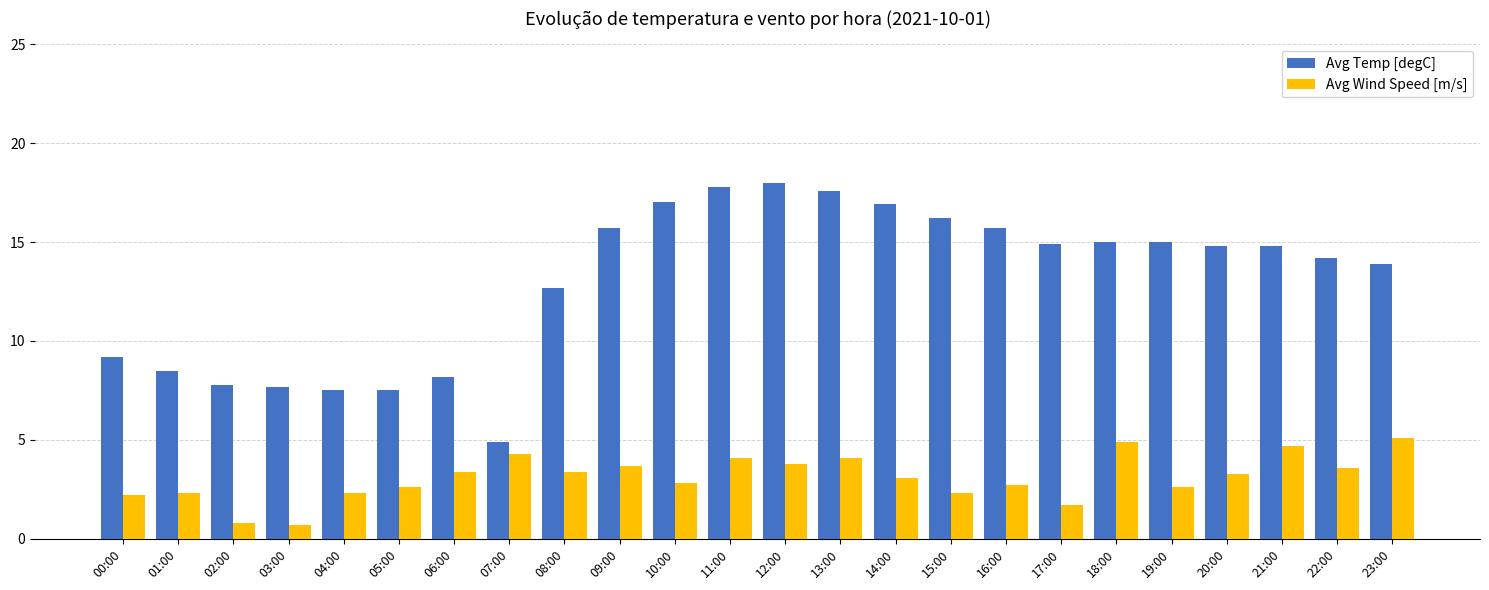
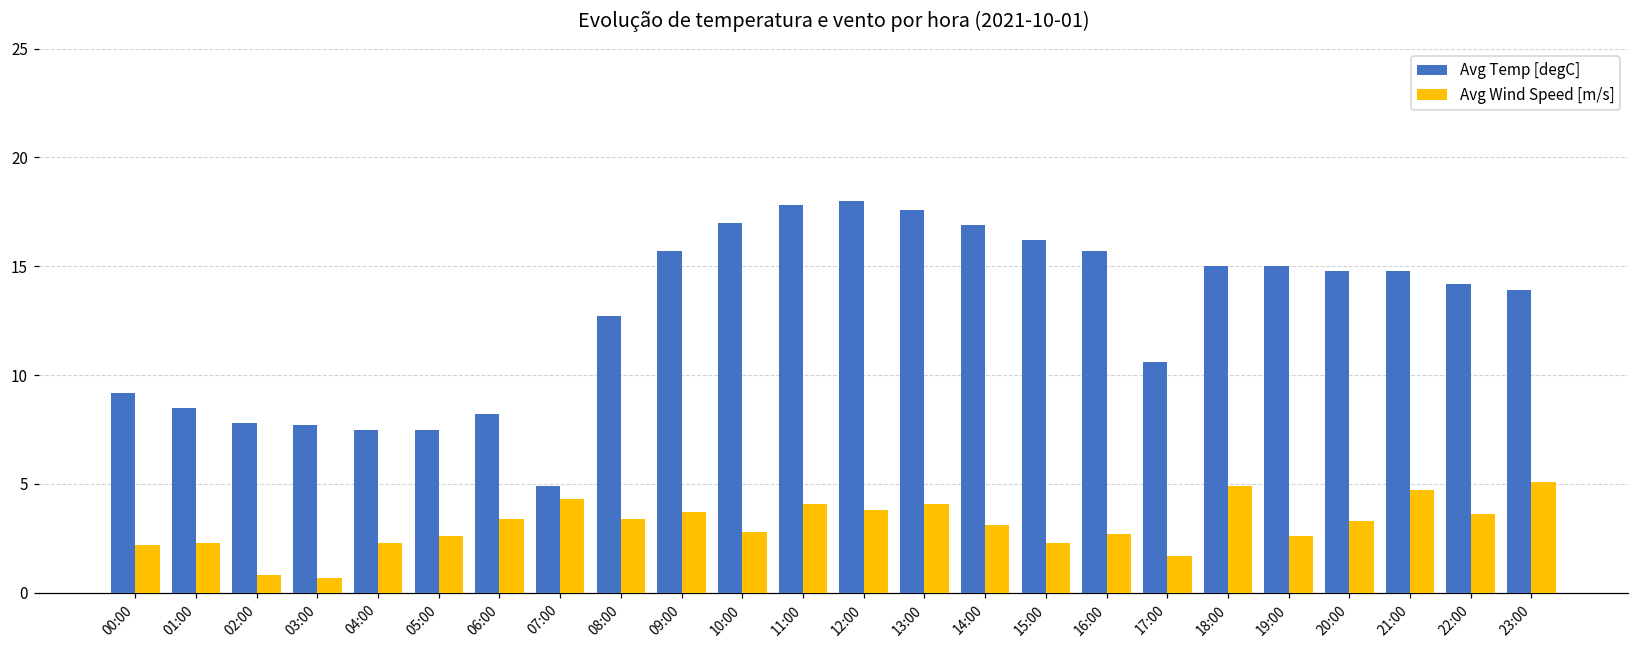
  {
    "Avg Temp [degC]": {
      "00:00": 9.2,
      "01:00": 8.5,
      "02:00": 7.8,
      "03:00": 7.7,
      "04:00": 7.5,
      "05:00": 7.5,
      "06:00": 8.2,
      "07:00": 4.9,
      "08:00": 12.7,
      "09:00": 15.7,
      "10:00": 17.0,
      "11:00": 17.8,
      "12:00": 18.0,
      "13:00": 17.6,
      "14:00": 16.9,
      "15:00": 16.2,
      "16:00": 15.7,
-     "17:00": 14.9,
+     "17:00": 10.6,
      "18:00": 15.0,
      "19:00": 15.0,
      "20:00": 14.8,
      "21:00": 14.8,
      "22:00": 14.2,
      "23:00": 13.9
    },
    "Avg Wind Speed [m/s]": {
      "00:00": 2.2,
      "01:00": 2.3,
      "02:00": 0.8,
      "03:00": 0.7,
      "04:00": 2.3,
      "05:00": 2.6,
      "06:00": 3.4,
      "07:00": 4.3,
      "08:00": 3.4,
      "09:00": 3.7,
      "10:00": 2.8,
      "11:00": 4.1,
      "12:00": 3.8,
      "13:00": 4.1,
      "14:00": 3.1,
      "15:00": 2.3,
      "16:00": 2.7,
      "17:00": 1.7,
      "18:00": 4.9,
      "19:00": 2.6,
      "20:00": 3.3,
      "21:00": 4.7,
      "22:00": 3.6,
      "23:00": 5.1
    }
  }
